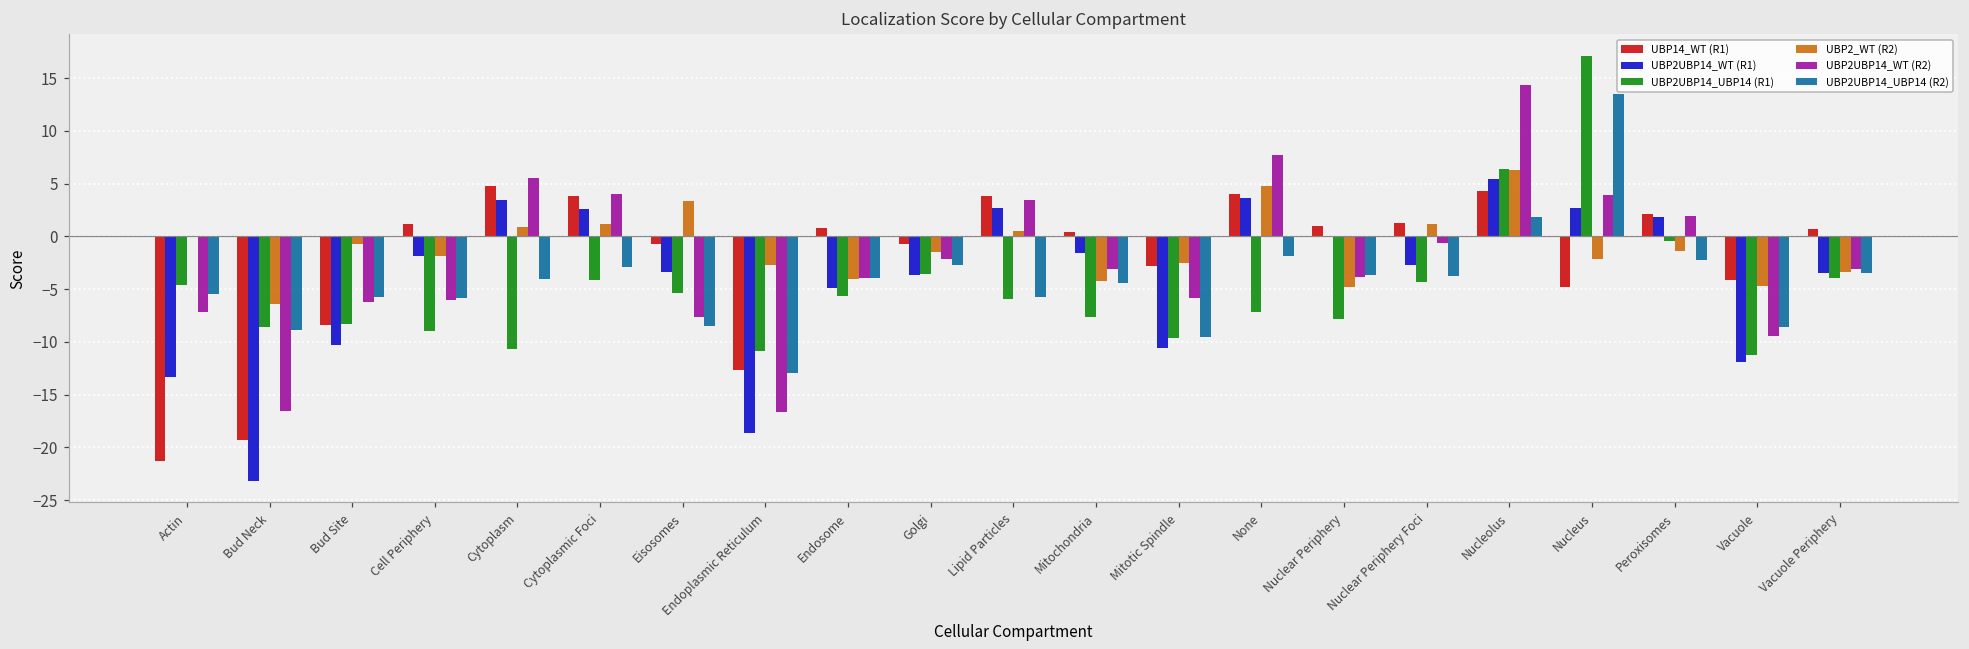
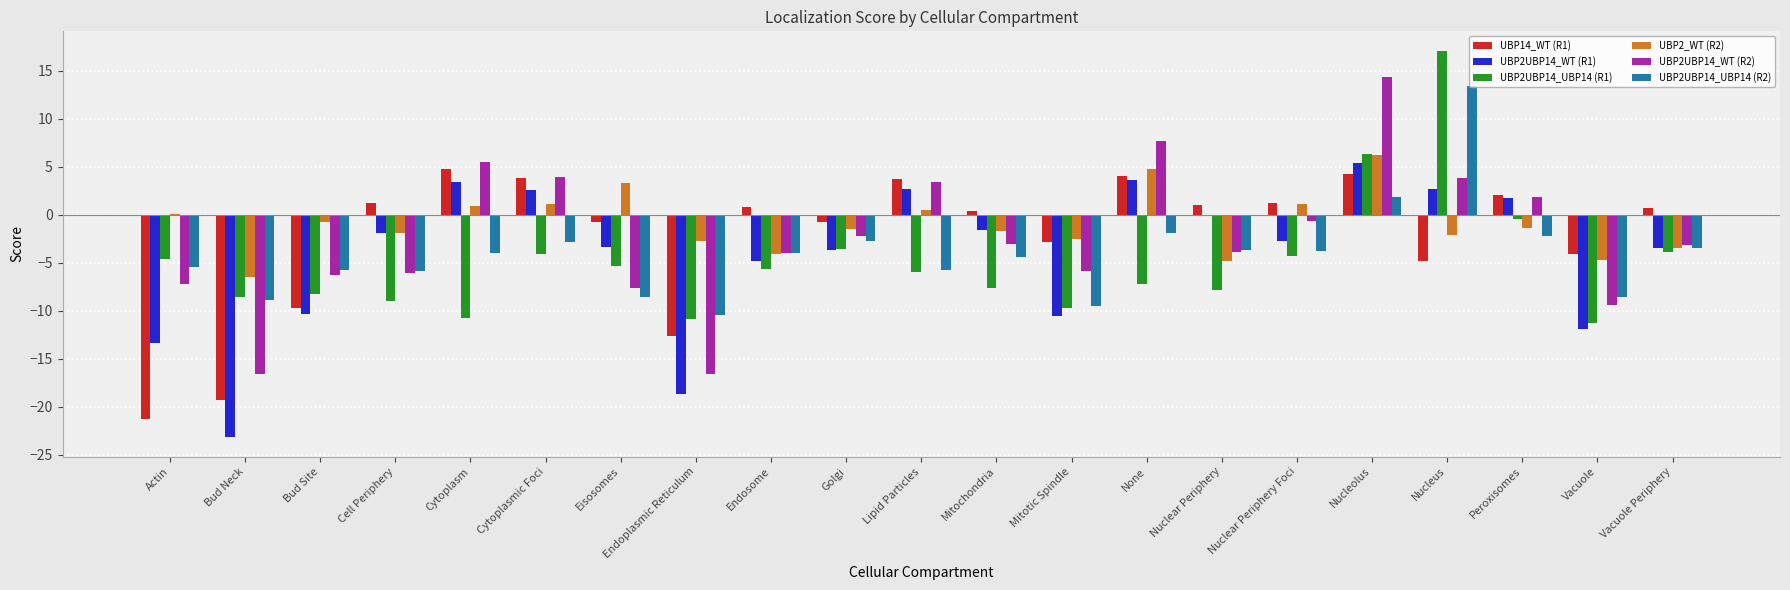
  {
    "UBP14_WT (R1)": {
      "Actin": -21,
      "Bud Neck": -19,
-     "Bud Site": -8,
+     "Bud Site": -10,
      "Cell Periphery": 1,
      "Cytoplasm": 5,
      "Cytoplasmic Foci": 4,
      "Eisosomes": -1,
      "Endoplasmic Reticulum": -13,
      "Endosome": 1,
      "Golgi": -1,
      "Lipid Particles": 4,
      "Mitochondria": 0,
      "Mitotic Spindle": -3,
      "None": 4,
      "Nuclear Periphery": 1,
      "Nuclear Periphery Foci": 1,
      "Nucleolus": 4,
      "Nucleus": -5,
      "Peroxisomes": 2,
      "Vacuole": -4,
      "Vacuole Periphery": 1
    },
    "UBP2UBP14_WT (R1)": {
      "Actin": -13,
      "Bud Neck": -23,
      "Bud Site": -10,
      "Cell Periphery": -2,
      "Cytoplasm": 3,
      "Cytoplasmic Foci": 3,
      "Eisosomes": -3,
      "Endoplasmic Reticulum": -19,
      "Endosome": -5,
      "Golgi": -4,
      "Lipid Particles": 3,
      "Mitochondria": -2,
      "Mitotic Spindle": -11,
      "None": 4,
      "Nuclear Periphery Foci": -3,
      "Nucleolus": 5,
      "Nucleus": 3,
      "Peroxisomes": 2,
      "Vacuole": -12,
      "Vacuole Periphery": -3
    },
    "UBP2UBP14_UBP14 (R1)": {
      "Actin": -5,
      "Bud Neck": -9,
      "Bud Site": -8,
      "Cell Periphery": -9,
      "Cytoplasm": -11,
      "Cytoplasmic Foci": -4,
      "Eisosomes": -5,
      "Endoplasmic Reticulum": -11,
      "Endosome": -6,
      "Golgi": -4,
      "Lipid Particles": -6,
      "Mitochondria": -8,
      "Mitotic Spindle": -10,
      "None": -7,
      "Nuclear Periphery": -8,
      "Nuclear Periphery Foci": -4,
      "Nucleolus": 6,
      "Nucleus": 17,
      "Peroxisomes": 0,
      "Vacuole": -11,
      "Vacuole Periphery": -4
    },
    "UBP2_WT (R2)": {
      "Bud Neck": -6,
      "Bud Site": -1,
      "Cell Periphery": -2,
      "Cytoplasm": 1,
      "Cytoplasmic Foci": 1,
      "Eisosomes": 3,
      "Endoplasmic Reticulum": -3,
      "Endosome": -4,
      "Golgi": -2,
      "Lipid Particles": 1,
-     "Mitochondria": -4,
+     "Mitochondria": -2,
      "Mitotic Spindle": -2,
      "None": 5,
      "Nuclear Periphery": -5,
      "Nuclear Periphery Foci": 1,
      "Nucleolus": 6,
      "Nucleus": -2,
      "Peroxisomes": -1,
      "Vacuole": -5,
      "Vacuole Periphery": -3
    },
    "UBP2UBP14_WT (R2)": {
      "Actin": -7,
      "Bud Neck": -17,
      "Bud Site": -6,
      "Cell Periphery": -6,
      "Cytoplasm": 6,
      "Cytoplasmic Foci": 4,
      "Eisosomes": -8,
      "Endoplasmic Reticulum": -17,
      "Endosome": -4,
      "Golgi": -2,
      "Lipid Particles": 3,
      "Mitochondria": -3,
      "Mitotic Spindle": -6,
      "None": 8,
      "Nuclear Periphery": -4,
      "Nuclear Periphery Foci": -1,
      "Nucleolus": 14,
      "Nucleus": 4,
      "Peroxisomes": 2,
      "Vacuole": -9,
      "Vacuole Periphery": -3
    },
    "UBP2UBP14_UBP14 (R2)": {
      "Actin": -5,
      "Bud Neck": -9,
      "Bud Site": -6,
      "Cell Periphery": -6,
      "Cytoplasm": -4,
      "Cytoplasmic Foci": -3,
      "Eisosomes": -9,
-     "Endoplasmic Reticulum": -13,
+     "Endoplasmic Reticulum": -10,
      "Endosome": -4,
      "Golgi": -3,
      "Lipid Particles": -6,
      "Mitochondria": -4,
      "Mitotic Spindle": -10,
      "None": -2,
      "Nuclear Periphery": -4,
      "Nuclear Periphery Foci": -4,
      "Nucleolus": 2,
      "Peroxisomes": -2,
      "Vacuole": -9,
      "Vacuole Periphery": -3
    }
  }
